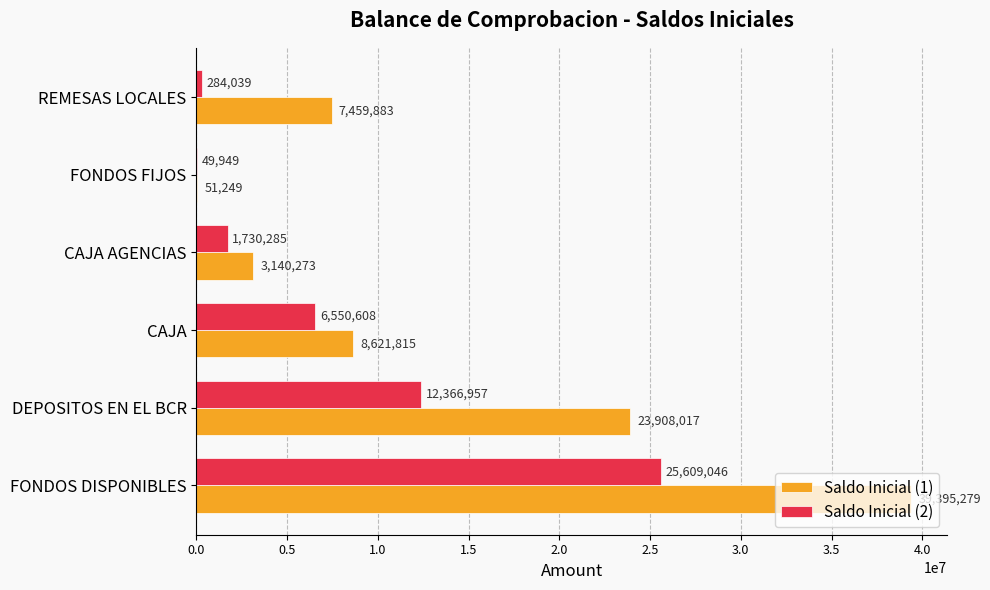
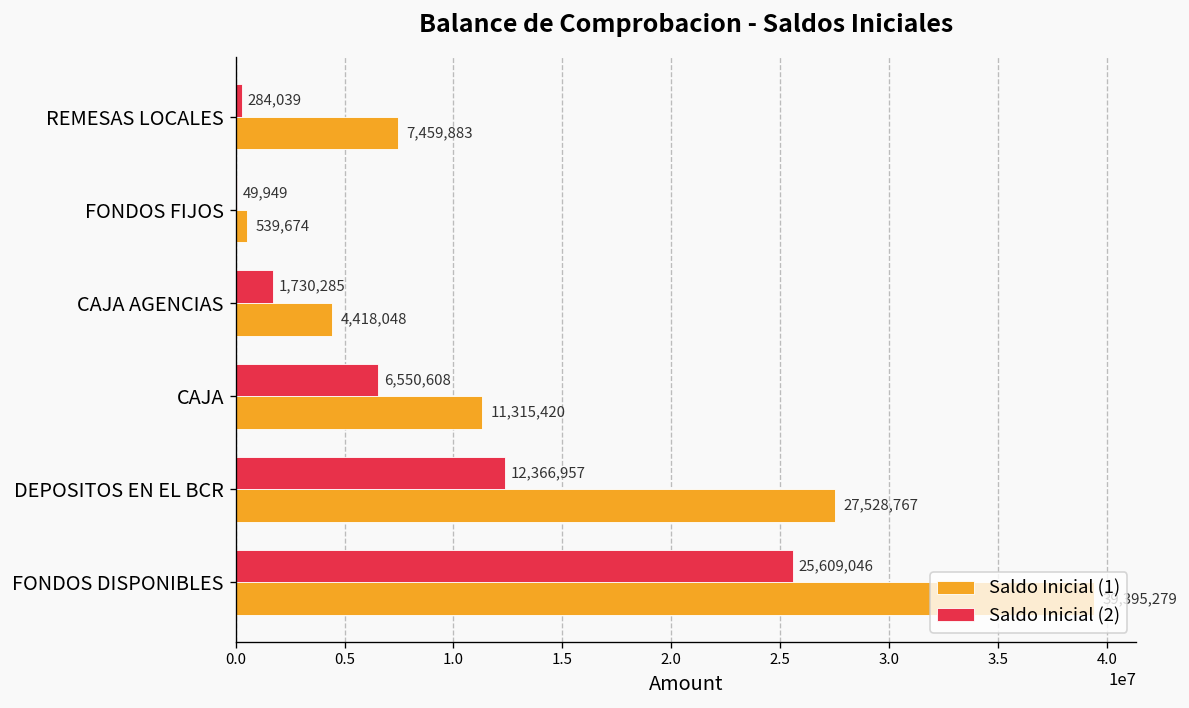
  {
    "Saldo Inicial (1)": {
      "REMESAS LOCALES": "7,459,883",
-     "FONDOS FIJOS": "51,249",
-     "CAJA AGENCIAS": "3,140,273",
-     "CAJA": "8,621,815",
-     "DEPOSITOS EN EL BCR": "23,908,017"
+     "FONDOS FIJOS": "539,674",
+     "CAJA AGENCIAS": "4,418,048",
+     "CAJA": "11,315,420",
+     "DEPOSITOS EN EL BCR": "27,528,767"
    },
    "Saldo Inicial (2)": {
      "REMESAS LOCALES": "284,039",
      "FONDOS FIJOS": "49,949",
      "CAJA AGENCIAS": "1,730,285",
      "CAJA": "6,550,608",
      "DEPOSITOS EN EL BCR": "12,366,957",
      "FONDOS DISPONIBLES": "25,609,046"
    }
  }
